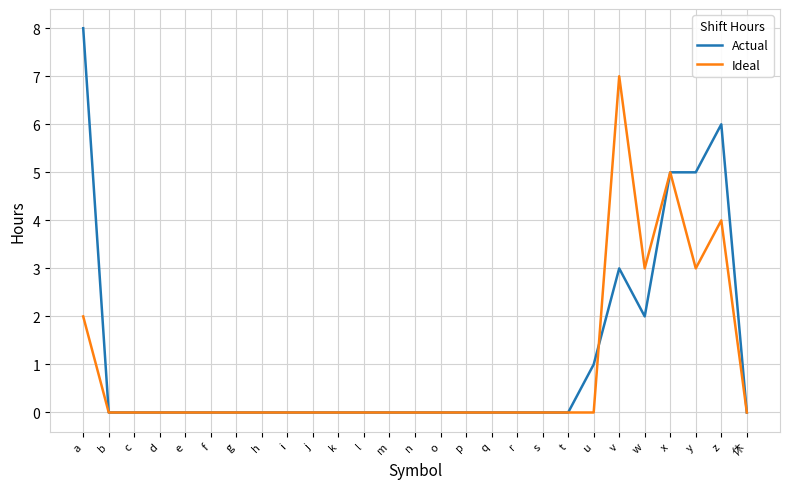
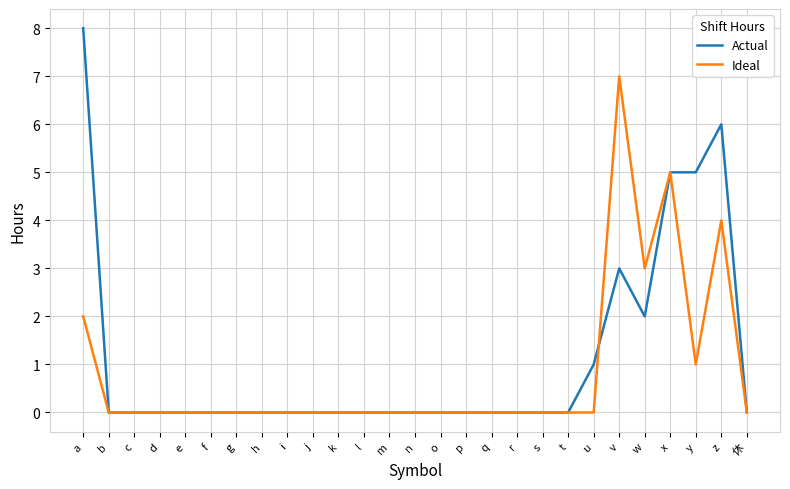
  {
    "Actual": {
      "a": 8,
      "u": 1,
      "v": 3,
      "w": 2,
      "y": 5,
      "z": 6
    },
    "Ideal": {
      "a": 2,
      "u": 0,
      "v": 7,
      "w": 3,
-     "y": 3,
+     "y": 1,
      "z": 4
    }
  }
